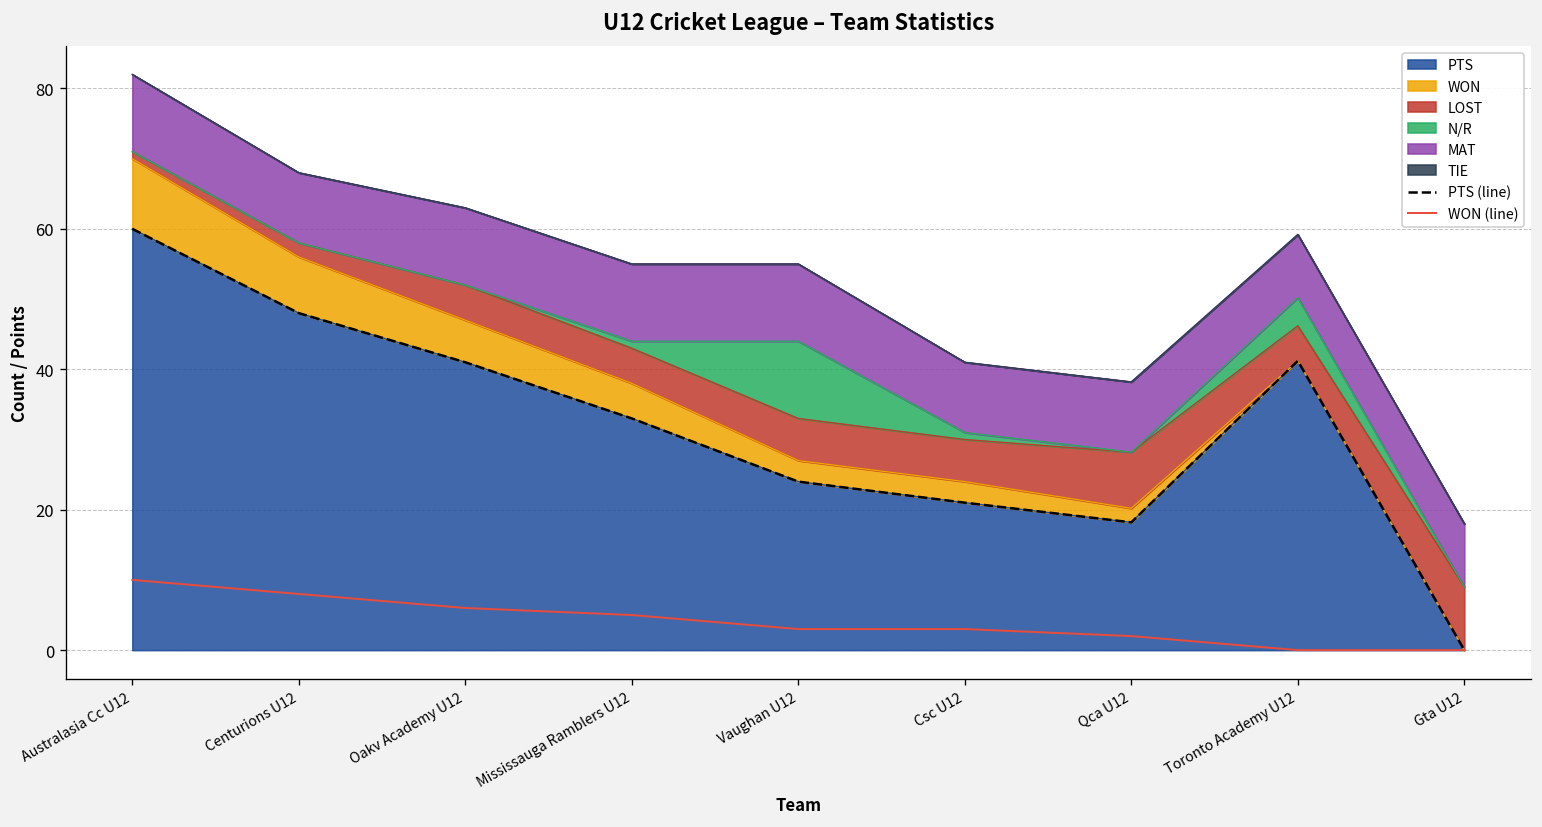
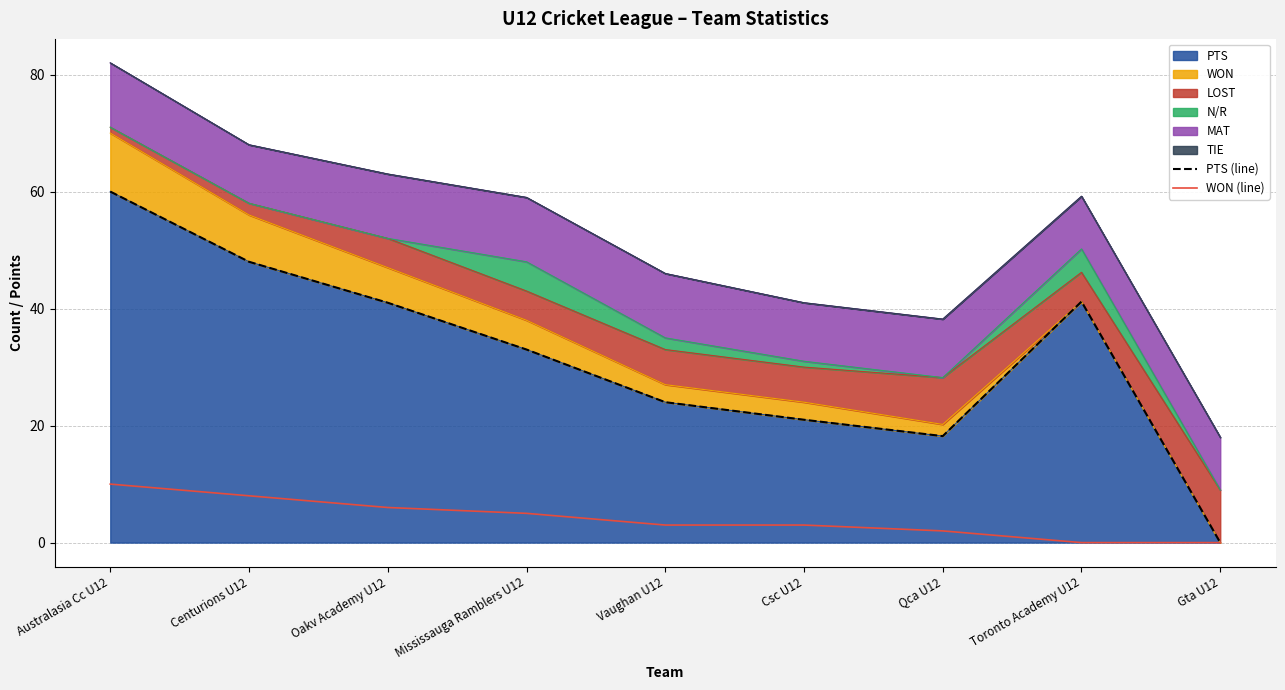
  {
    "PTS": {
      "Australasia Cc U12": 60,
      "Centurions U12": 48,
      "Oakv Academy U12": 41,
      "Mississauga Ramblers U12": 33,
      "Vaughan U12": 24,
      "Csc U12": 21,
      "Qca U12": 18
    },
    "WON": {
      "Australasia Cc U12": 10,
      "Centurions U12": 8,
      "Oakv Academy U12": 6,
      "Mississauga Ramblers U12": 5,
      "Vaughan U12": 3,
      "Csc U12": 3,
      "Qca U12": 2
    },
    "N/R": {
-     "Mississauga Ramblers U12": 1,
-     "Vaughan U12": 11,
+     "Mississauga Ramblers U12": 5,
+     "Vaughan U12": 2,
      "Csc U12": 1,
      "Toronto Academy U12": 4
    }
  }
